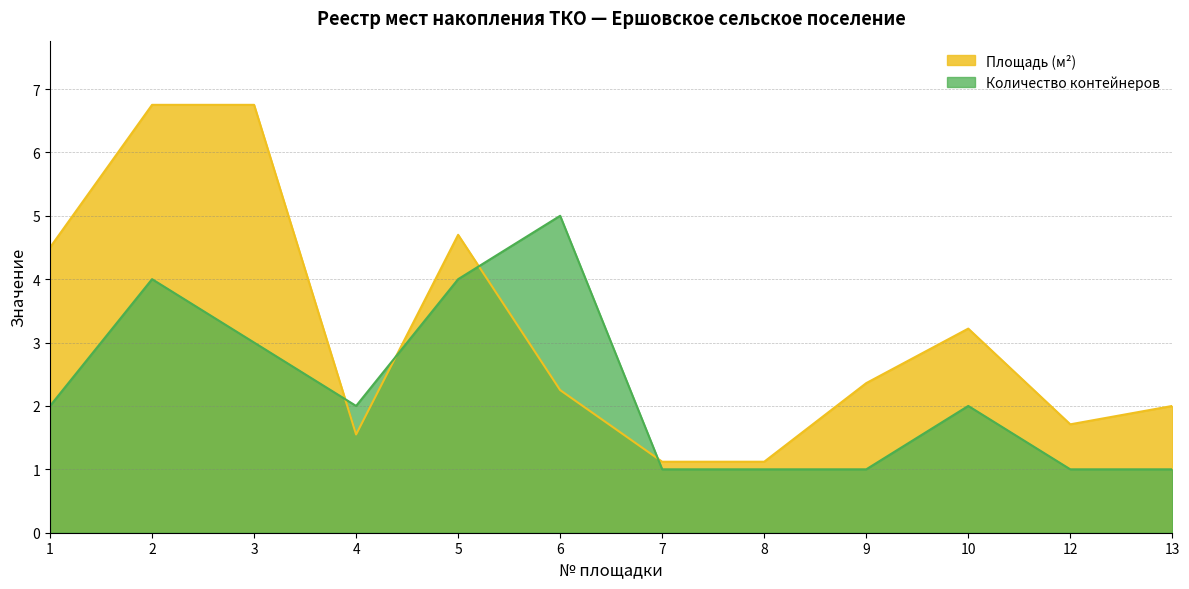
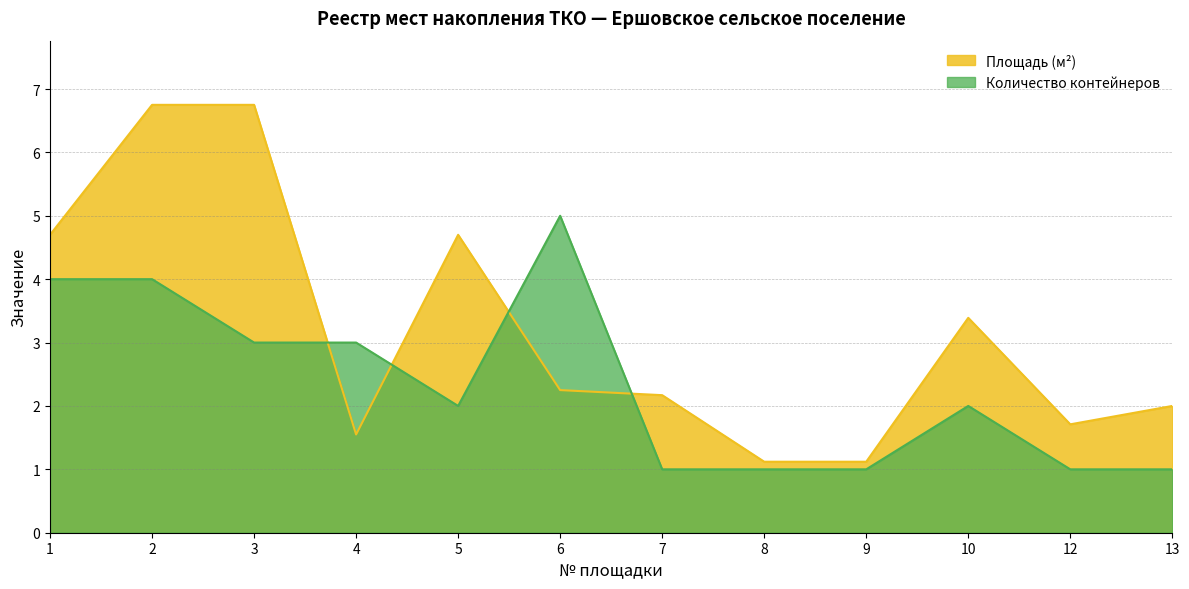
  {
    "Площадь (м²)": {
-     "1": 4.5,
+     "1": 4.7,
      "2": 6.8,
      "3": 6.8,
      "4": 1.6,
      "5": 4.7,
      "6": 2.3,
-     "7": 1.1,
+     "7": 2.2,
      "8": 1.1,
-     "9": 2.4,
-     "10": 3.2,
+     "9": 1.1,
+     "10": 3.4,
      "12": 1.7,
      "13": 2.0
    },
    "Количество контейнеров": {
-     "1": 2,
+     "1": 4,
      "2": 4,
      "3": 3,
-     "4": 2,
-     "5": 4,
+     "4": 3,
+     "5": 2,
      "6": 5,
      "7": 1,
      "8": 1,
      "9": 1,
      "10": 2,
      "12": 1,
      "13": 1
    }
  }
